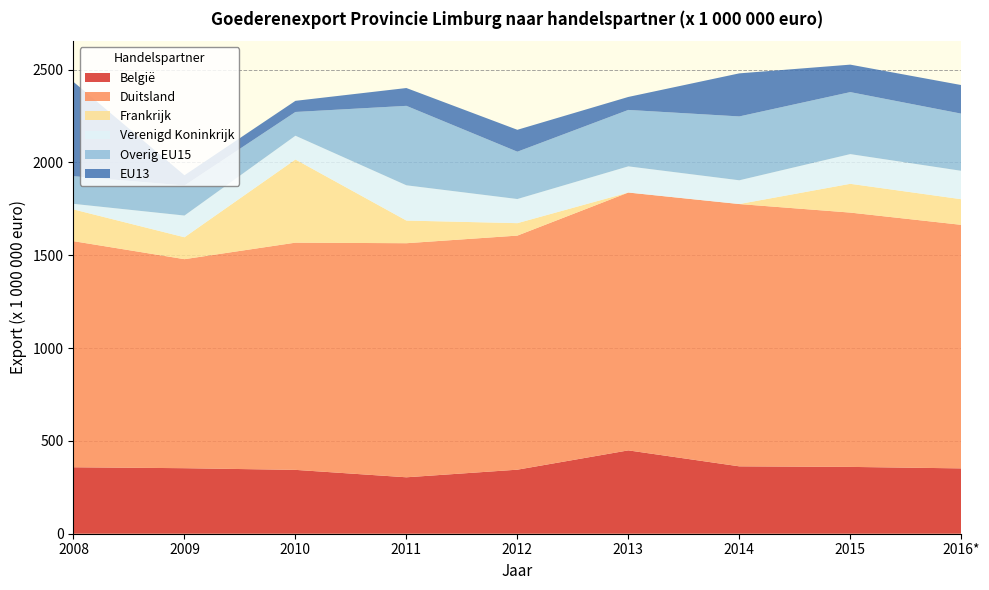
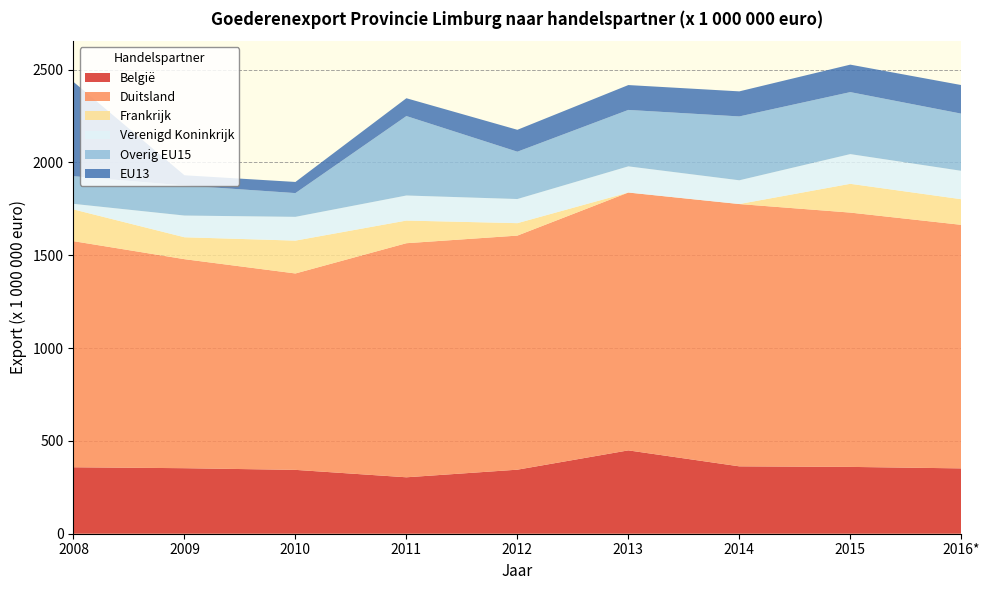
  {
    "België": {
      "2008": 360,
      "2009": 350,
      "2010": 340,
      "2011": 300,
      "2012": 350,
      "2013": 450,
      "2014": 360,
      "2015": 360,
      "2016*": 350
    },
    "Duitsland": {
      "2008": 1220,
      "2009": 1130,
-     "2010": 1220,
+     "2010": 1060,
      "2011": 1260,
      "2012": 1260,
      "2015": 1370,
      "2016*": 1310
    },
    "Frankrijk": {
      "2008": 170,
      "2009": 120,
-     "2010": 450,
+     "2010": 180,
      "2011": 120,
      "2012": 70,
      "2015": 160,
      "2016*": 140
    },
    "Verenigd Koninkrijk": {
      "2008": 30,
      "2009": 120,
      "2010": 130,
-     "2011": 190,
+     "2011": 140,
      "2012": 130,
      "2013": 140,
      "2014": 130,
      "2015": 160,
      "2016*": 150
    },
    "Overig EU15": {
      "2008": 150,
      "2010": 130,
      "2011": 430,
      "2012": 260,
      "2013": 300,
      "2014": 340,
      "2015": 330,
      "2016*": 310
    },
    "EU13": {
      "2008": 510,
      "2010": 60,
      "2011": 100,
      "2012": 120,
-     "2013": 70,
-     "2014": 230,
+     "2013": 130,
+     "2014": 140,
      "2015": 150,
      "2016*": 150
    }
  }
